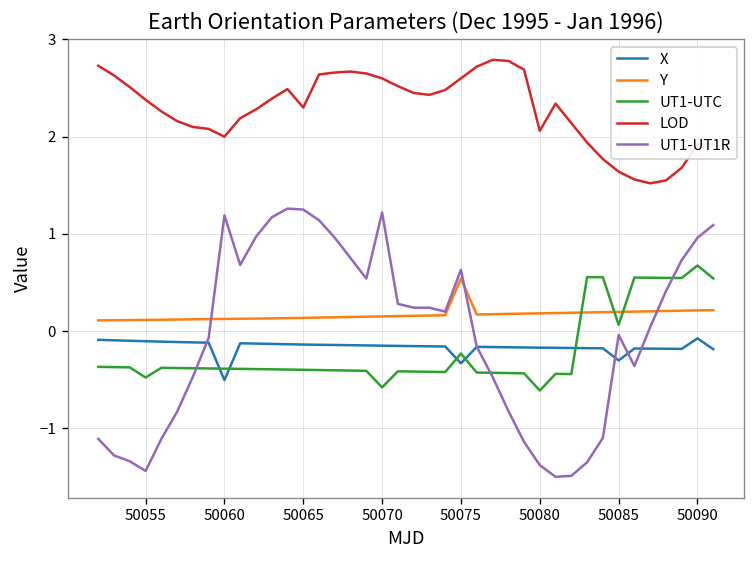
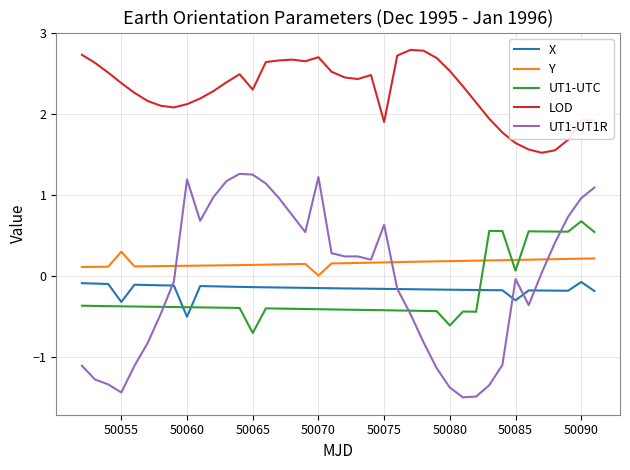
  {
    "X": {
-     "50055": -0.1,
+     "50055": -0.3,
      "50060": -0.5,
      "50065": -0.1,
      "50070": -0.2,
-     "50075": -0.3,
+     "50075": -0.2,
      "50080": -0.2,
      "50085": -0.3,
      "50090": -0.1
    },
    "Y": {
-     "50055": 0.1,
+     "50055": 0.3,
      "50060": 0.1,
      "50065": 0.1,
-     "50070": 0.2,
-     "50075": 0.5,
+     "50070": 0.0,
+     "50075": 0.2,
      "50080": 0.2,
      "50085": 0.2,
      "50090": 0.2
    },
    "UT1-UTC": {
-     "50055": -0.5,
+     "50055": -0.4,
      "50060": -0.4,
-     "50065": -0.4,
-     "50070": -0.6,
-     "50075": -0.2,
+     "50065": -0.7,
+     "50070": -0.4,
+     "50075": -0.4,
      "50080": -0.6,
      "50085": 0.1,
      "50090": 0.7
    },
    "LOD": {
      "50055": 2.4,
-     "50060": 2.0,
+     "50060": 2.1,
      "50065": 2.3,
-     "50070": 2.6,
-     "50075": 2.6,
-     "50080": 2.1,
+     "50070": 2.7,
+     "50075": 1.9,
+     "50080": 2.5,
      "50085": 1.6
    },
    "UT1-UT1R": {
      "50055": -1.4,
      "50060": 1.2,
      "50065": 1.3,
      "50070": 1.2,
      "50075": 0.6,
      "50080": -1.4,
      "50085": 0.0,
      "50090": 1.0
    }
  }
